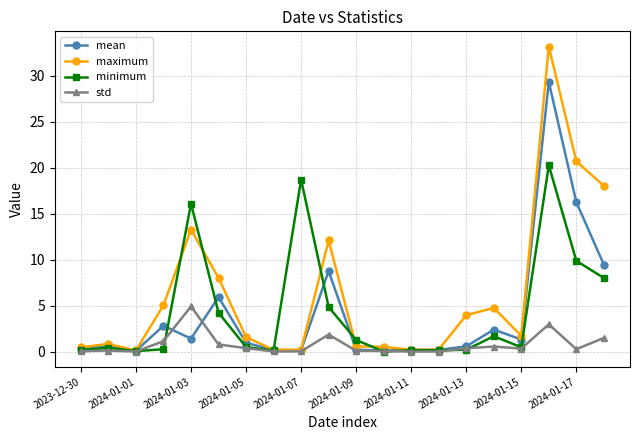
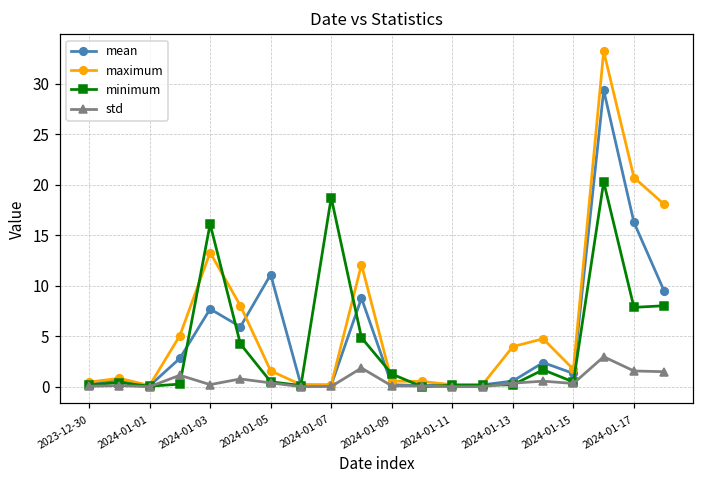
  {
    "mean": {
-     "2024-01-03": 1,
-     "2024-01-05": 1,
+     "2024-01-03": 8,
+     "2024-01-05": 11,
      "2024-01-15": 1,
      "2024-01-17": 16
    },
    "maximum": {
      "2024-01-03": 13,
      "2024-01-05": 2,
      "2024-01-09": 1,
      "2024-01-13": 4,
      "2024-01-15": 2,
      "2024-01-17": 21
    },
    "minimum": {
      "2024-01-03": 16,
      "2024-01-07": 19,
      "2024-01-09": 1,
-     "2024-01-17": 10
+     "2024-01-17": 8
    },
    "std": {
-     "2024-01-03": 5,
-     "2024-01-17": 0
+     "2024-01-03": 0,
+     "2024-01-17": 2
    }
  }
